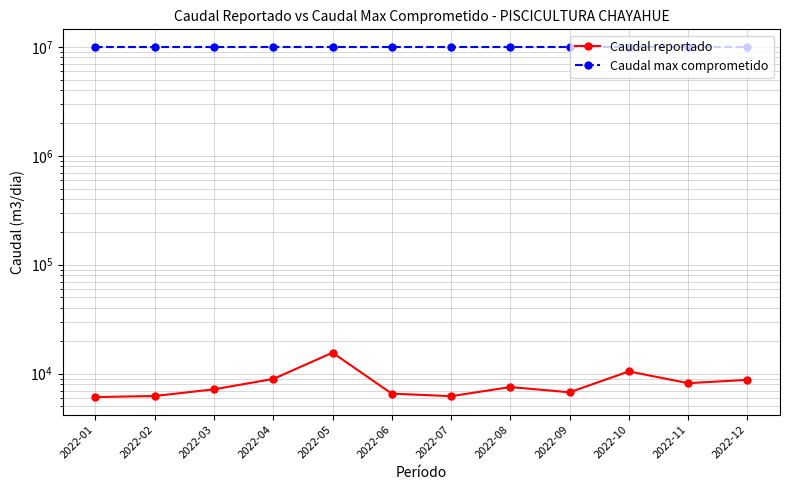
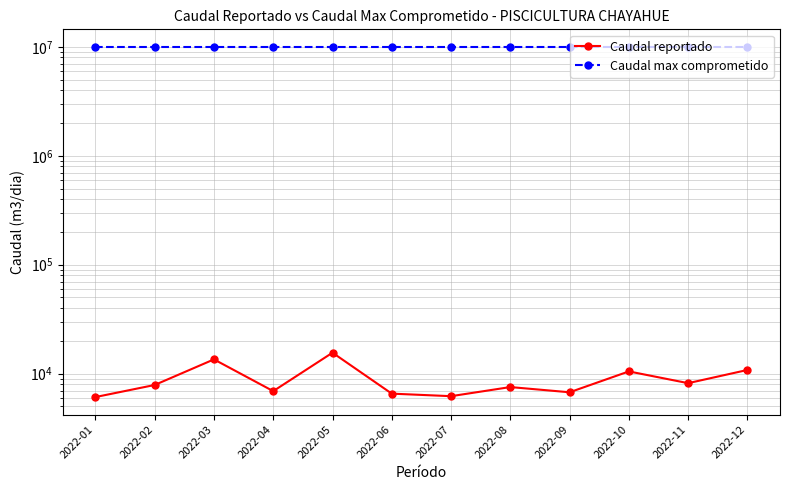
  {
    "Caudal reportado": {
      "2022-01": 6000,
-     "2022-02": 6000,
-     "2022-03": 7000,
-     "2022-04": 9000,
+     "2022-02": 8000,
+     "2022-03": 14000,
+     "2022-04": 7000,
      "2022-05": 16000,
      "2022-06": 7000,
      "2022-07": 6000,
      "2022-08": 8000,
      "2022-09": 7000,
      "2022-10": 10000,
      "2022-11": 8000,
-     "2022-12": 9000
+     "2022-12": 11000
    },
    "Caudal max comprometido": {
      "2022-01": 10000000,
      "2022-02": 10000000,
      "2022-03": 10000000,
      "2022-04": 10000000,
      "2022-05": 10000000,
      "2022-06": 10000000,
      "2022-07": 10000000,
      "2022-08": 10000000,
      "2022-09": 10000000
    }
  }
